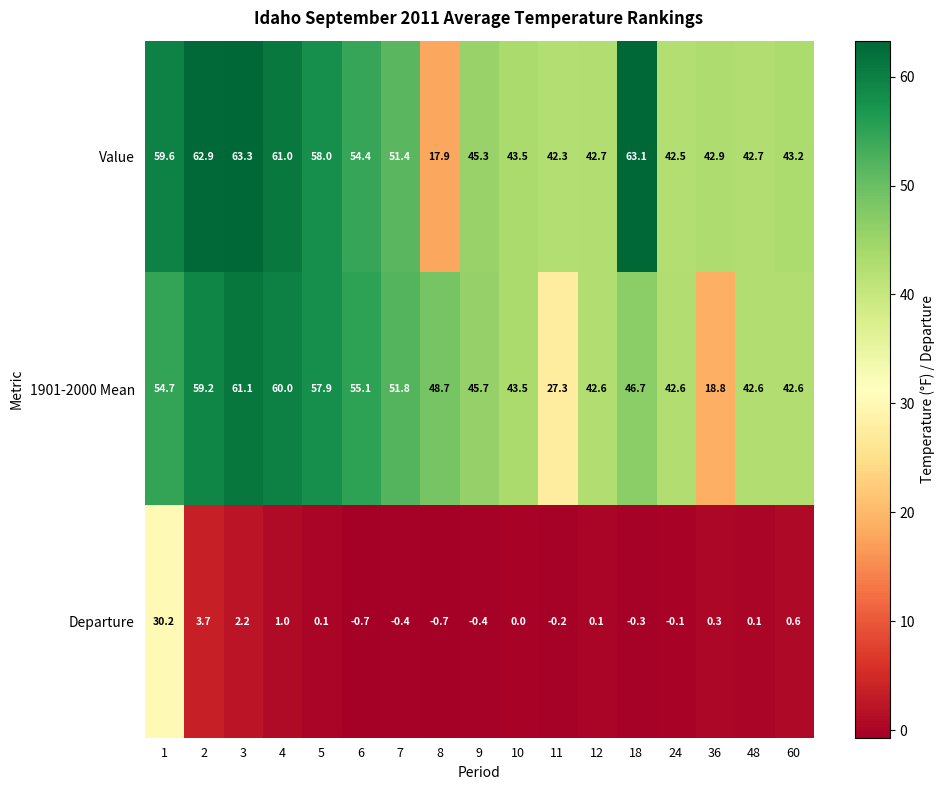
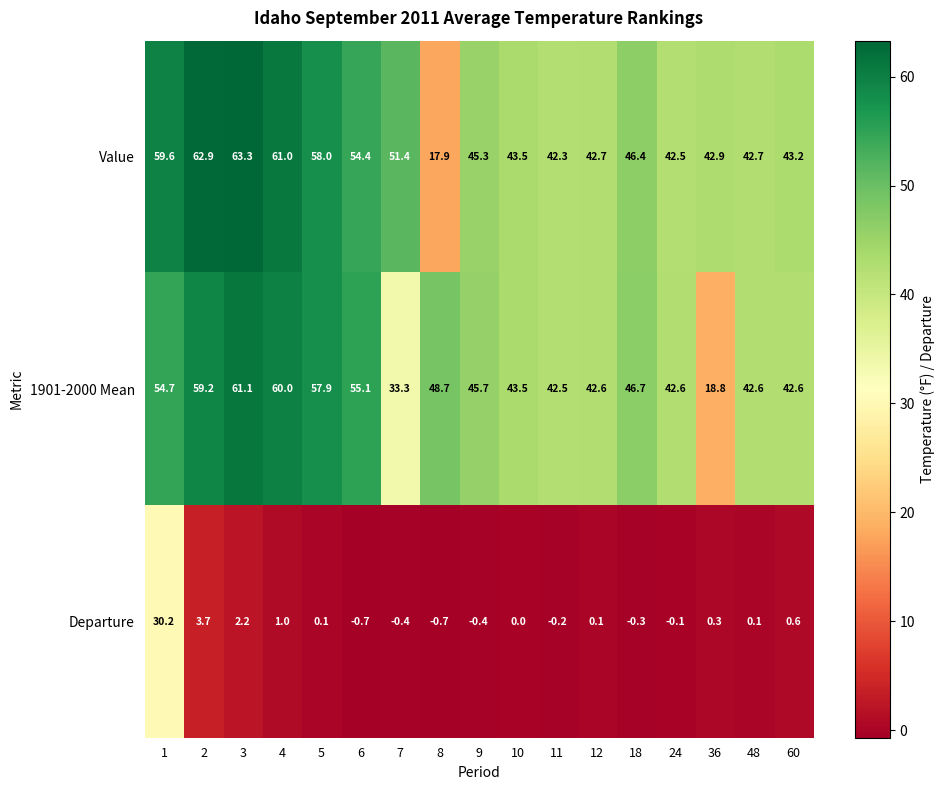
  {
    "Value": {
      "1": 59.6,
      "2": 62.9,
      "3": 63.3,
      "4": 61.0,
      "5": 58.0,
      "6": 54.4,
      "7": 51.4,
      "8": 17.9,
      "9": 45.3,
      "10": 43.5,
      "11": 42.3,
      "12": 42.7,
-     "18": 63.1,
+     "18": 46.4,
      "24": 42.5,
      "36": 42.9,
      "48": 42.7,
      "60": 43.2
    },
    "1901-2000 Mean": {
      "1": 54.7,
      "2": 59.2,
      "3": 61.1,
      "4": 60.0,
      "5": 57.9,
      "6": 55.1,
-     "7": 51.8,
+     "7": 33.3,
      "8": 48.7,
      "9": 45.7,
      "10": 43.5,
-     "11": 27.3,
+     "11": 42.5,
      "12": 42.6,
      "18": 46.7,
      "24": 42.6,
      "36": 18.8,
      "48": 42.6,
      "60": 42.6
    },
    "Departure": {
      "1": 30.2,
      "2": 3.7,
      "3": 2.2,
      "4": 1.0,
      "5": 0.1,
      "6": -0.7,
      "7": -0.4,
      "8": -0.7,
      "9": -0.4,
      "10": 0.0,
      "11": -0.2,
      "12": 0.1,
      "18": -0.3,
      "24": -0.1,
      "36": 0.3,
      "48": 0.1,
      "60": 0.6
    }
  }
